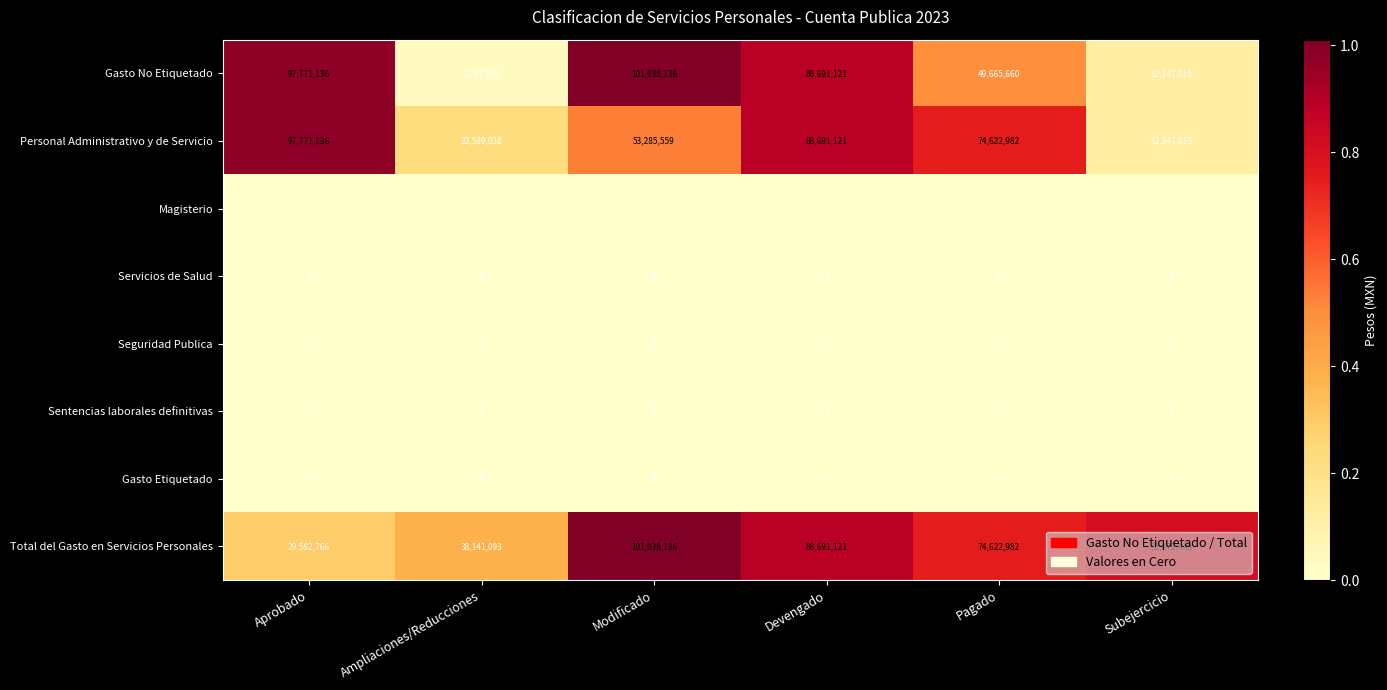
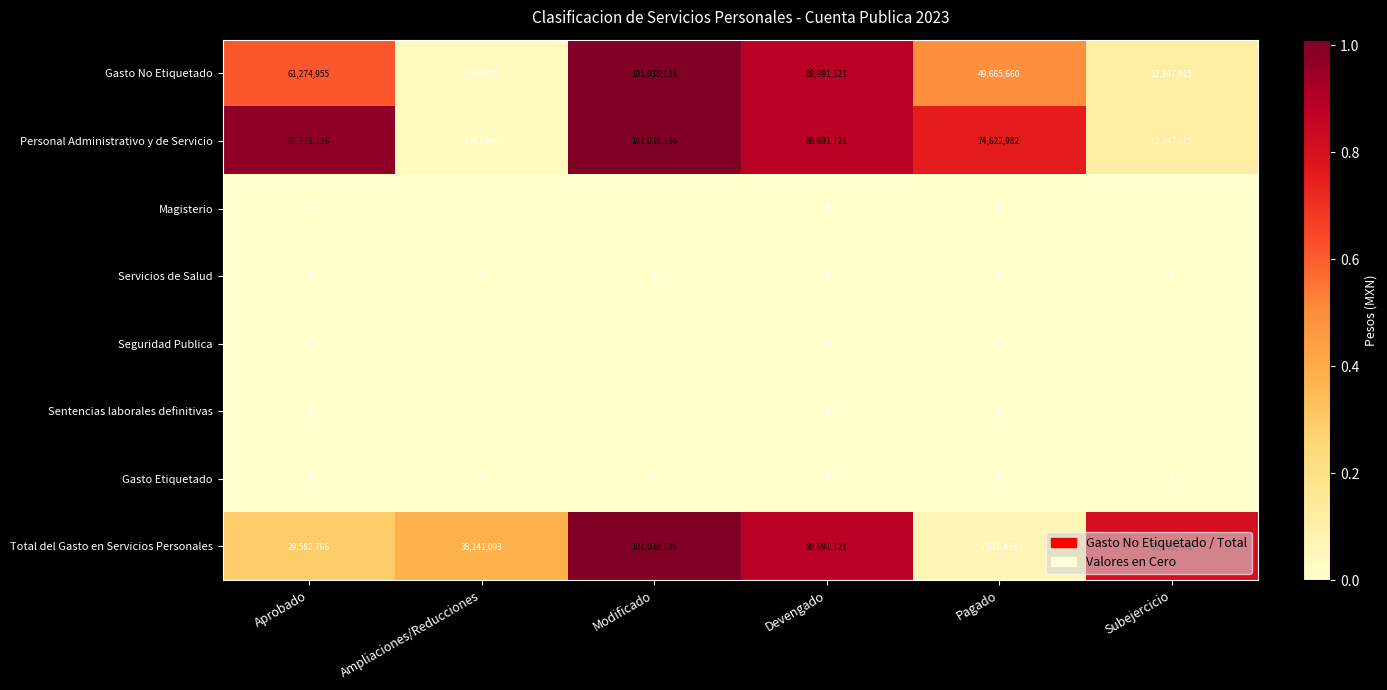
  {
    "Gasto No Etiquetado": {
-     "Aprobado": "97,771,136",
+     "Aprobado": "61,274,955",
      "Ampliaciones/Reducciones": "3,267,000",
      "Modificado": "101,038,136",
      "Devengado": "88,691,121",
      "Pagado": "49,665,660",
      "Subejercicio": "12,347,015"
    },
    "Personal Administrativo y de Servicio": {
      "Aprobado": "97,771,136",
-     "Ampliaciones/Reducciones": "22,589,038",
-     "Modificado": "53,285,559",
+     "Ampliaciones/Reducciones": "3,267,000",
+     "Modificado": "101,038,136",
      "Devengado": "88,691,121",
      "Pagado": "74,622,982",
      "Subejercicio": "12,347,015"
    },
    "Magisterio": {
      "Aprobado": "0",
      "Ampliaciones/Reducciones": "0",
      "Modificado": "0",
      "Devengado": "0",
      "Pagado": "0",
      "Subejercicio": "0"
    },
    "Servicios de Salud": {
      "Aprobado": "0",
      "Ampliaciones/Reducciones": "0",
      "Modificado": "0",
      "Devengado": "0",
      "Pagado": "0",
      "Subejercicio": "0"
    },
    "Seguridad Publica": {
      "Aprobado": "0",
      "Ampliaciones/Reducciones": "0",
      "Modificado": "0",
      "Devengado": "0",
      "Pagado": "0",
      "Subejercicio": "0"
    },
    "Sentencias laborales definitivas": {
      "Aprobado": "0",
      "Ampliaciones/Reducciones": "0",
      "Modificado": "0",
      "Devengado": "0",
      "Pagado": "0",
      "Subejercicio": "0"
    },
    "Gasto Etiquetado": {
      "Aprobado": "0",
      "Ampliaciones/Reducciones": "0",
      "Modificado": "0",
      "Devengado": "0",
      "Pagado": "0",
      "Subejercicio": "0"
    },
    "Total del Gasto en Servicios Personales": {
      "Aprobado": "29,582,766",
      "Ampliaciones/Reducciones": "38,141,093",
      "Modificado": "101,038,136",
      "Devengado": "88,691,121",
-     "Pagado": "74,622,982"
+     "Pagado": "7,016,438"
    }
  }
